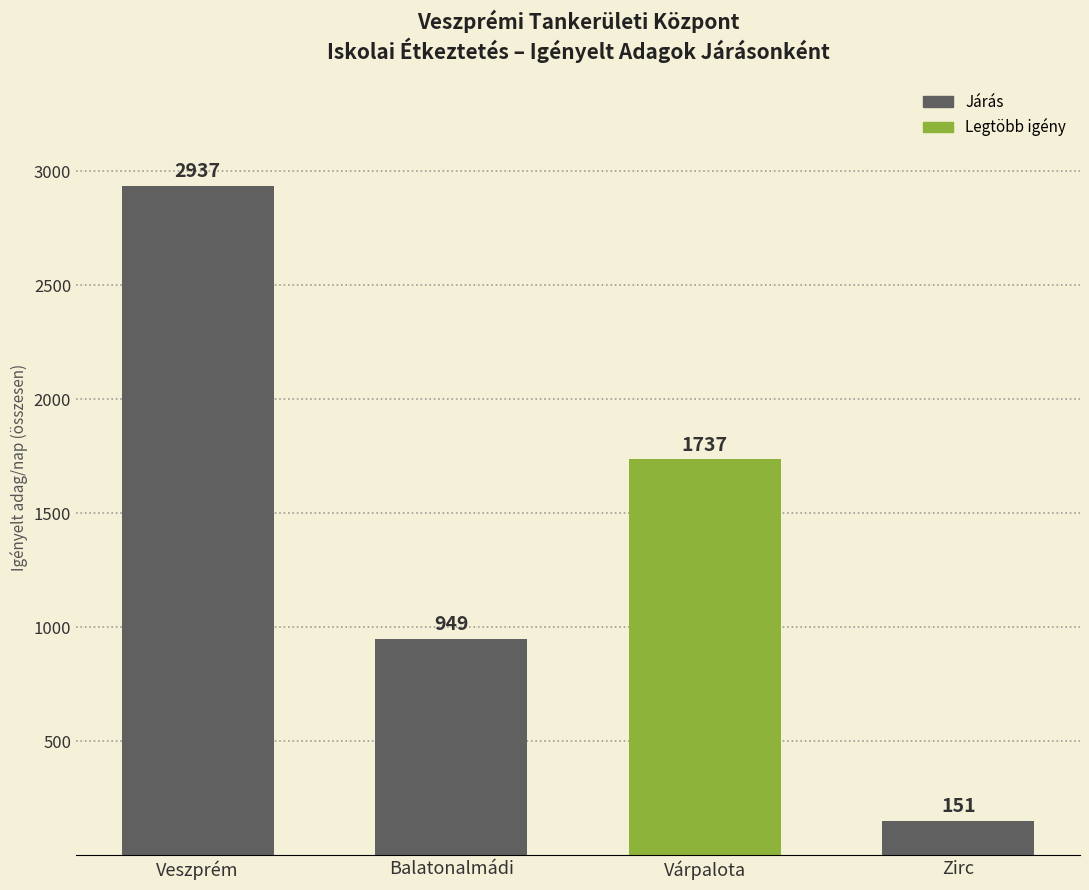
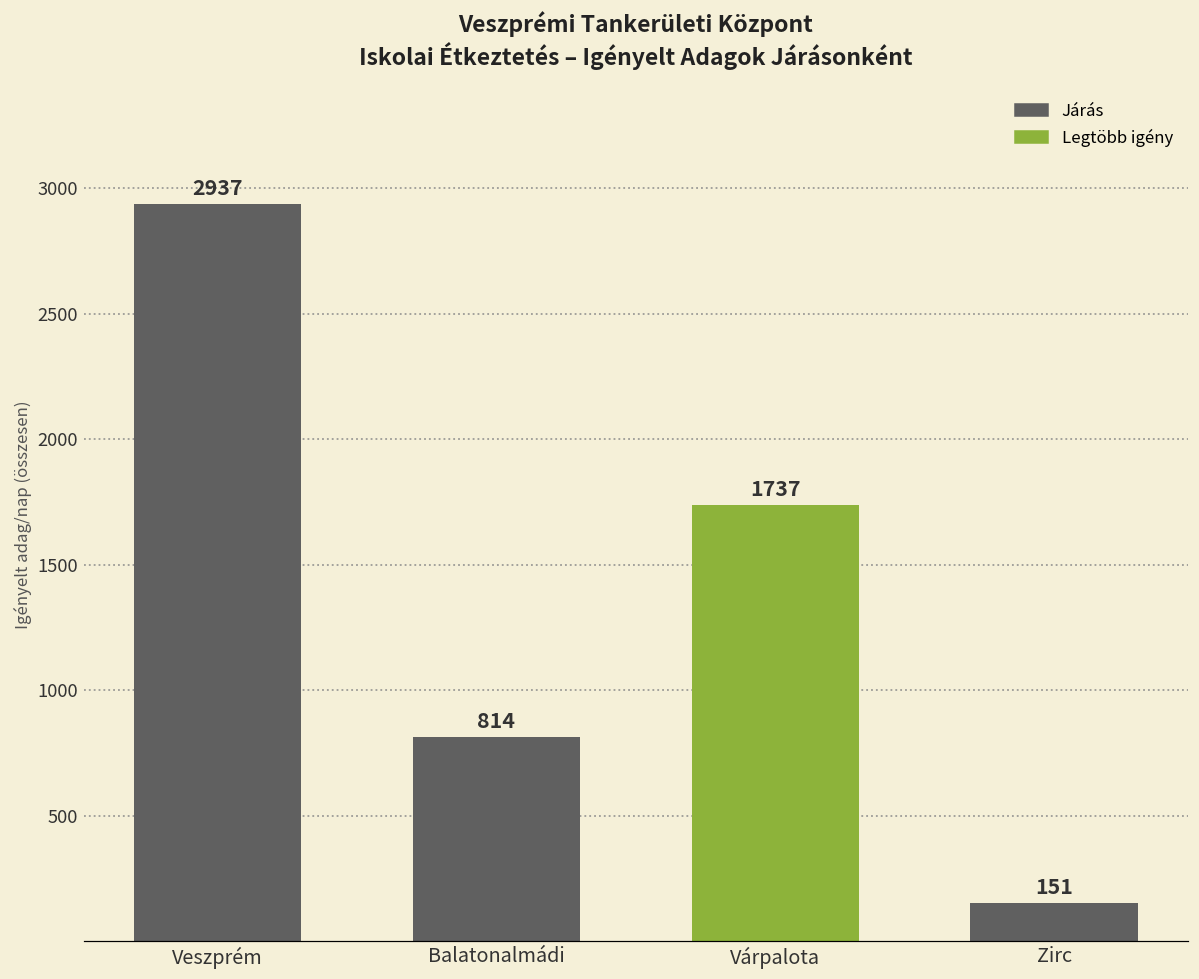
  {
    "Veszprém": 2937,
-   "Balatonalmádi": 949,
+   "Balatonalmádi": 814,
    "Várpalota": 1737,
    "Zirc": 151
  }
